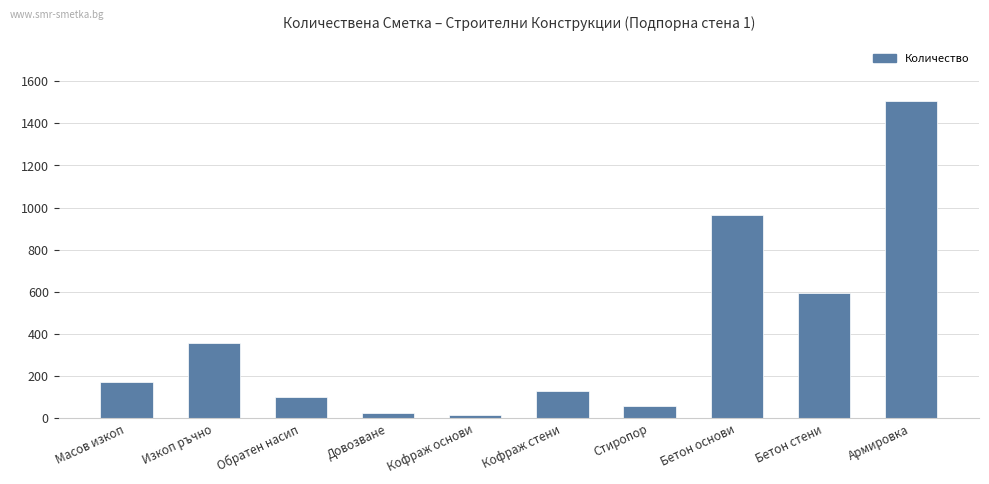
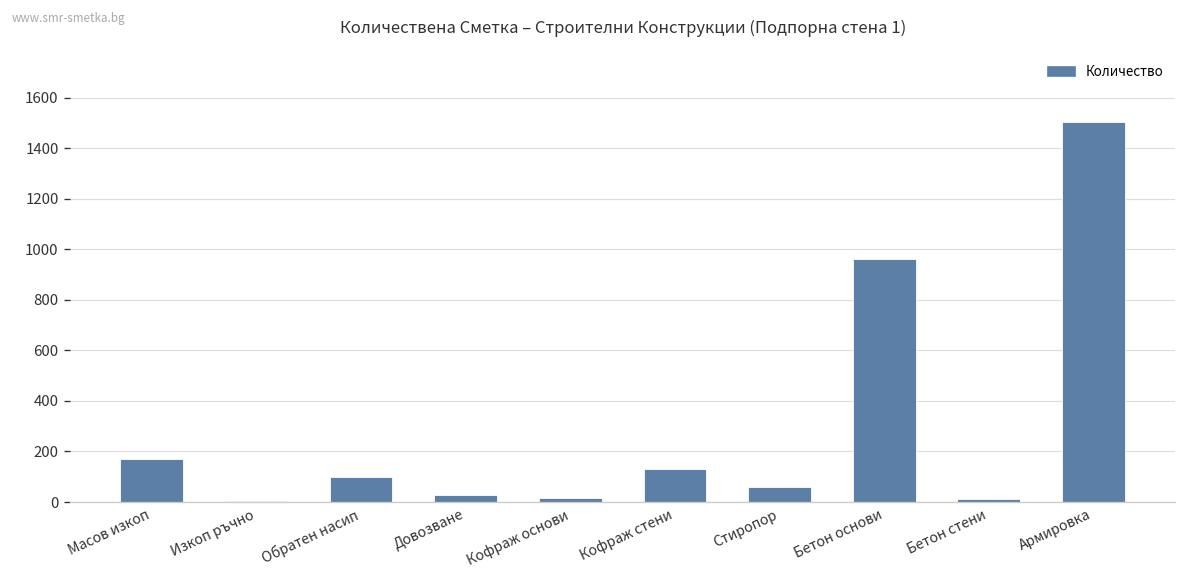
  {
    "Масов изкоп": 170,
-   "Изкоп ръчно": 360,
+   "Изкоп ръчно": 0,
    "Обратен насип": 100,
    "Довозване": 30,
    "Кофраж основи": 20,
    "Кофраж стени": 130,
    "Стиропор": 60,
    "Бетон основи": 960,
-   "Бетон стени": 590,
+   "Бетон стени": 10,
    "Армировка": 1510
  }
